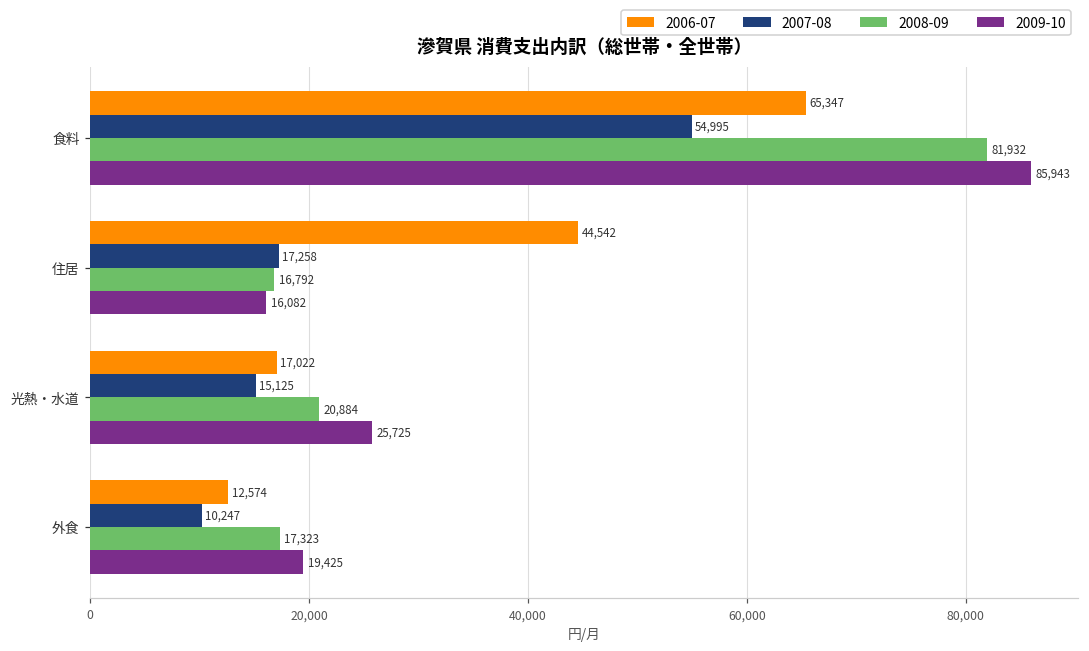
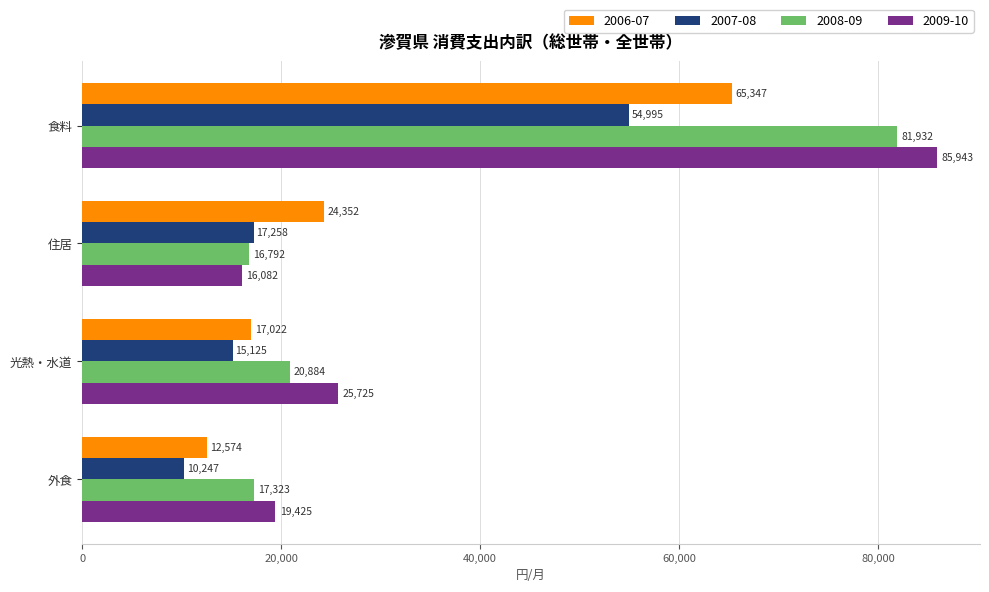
  {
    "2006-07": {
      "食料": "65,347",
-     "住居": "44,542",
+     "住居": "24,352",
      "光熱・水道": "17,022",
      "外食": "12,574"
    },
    "2007-08": {
      "食料": "54,995",
      "住居": "17,258",
      "光熱・水道": "15,125",
      "外食": "10,247"
    },
    "2008-09": {
      "食料": "81,932",
      "住居": "16,792",
      "光熱・水道": "20,884",
      "外食": "17,323"
    },
    "2009-10": {
      "食料": "85,943",
      "住居": "16,082",
      "光熱・水道": "25,725",
      "外食": "19,425"
    }
  }
